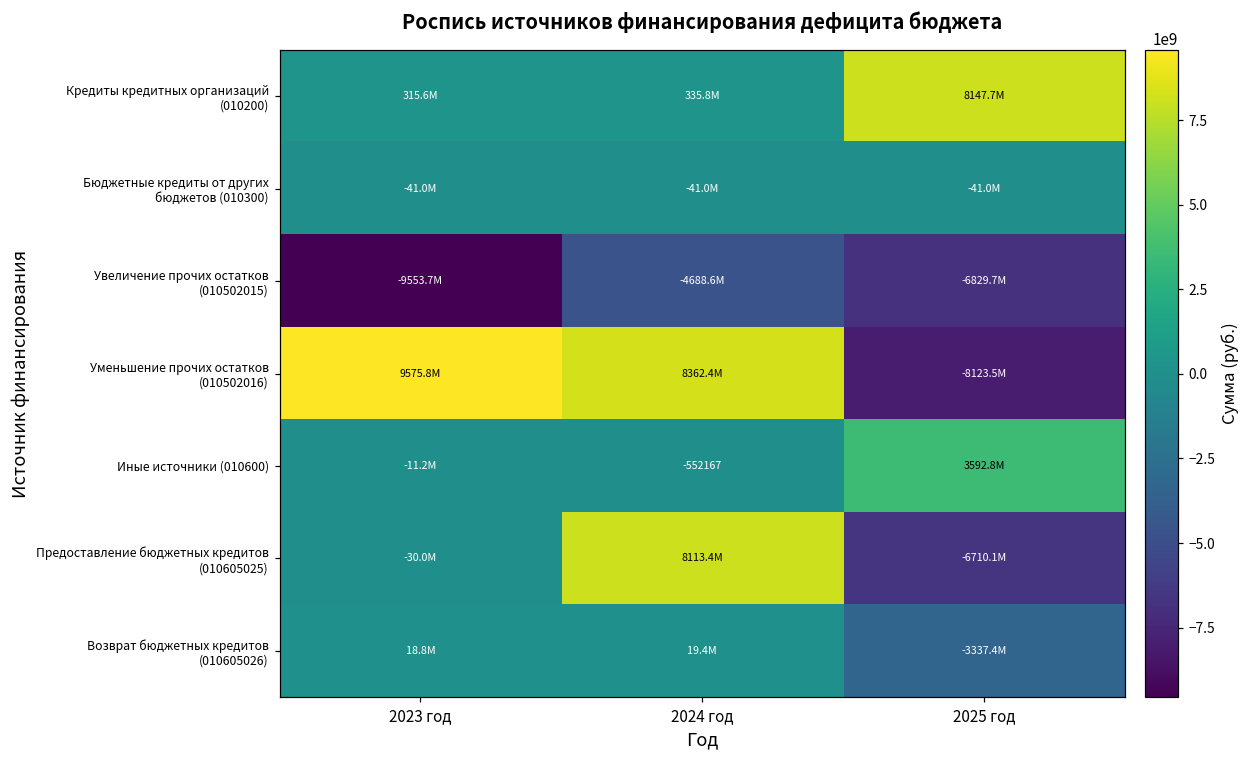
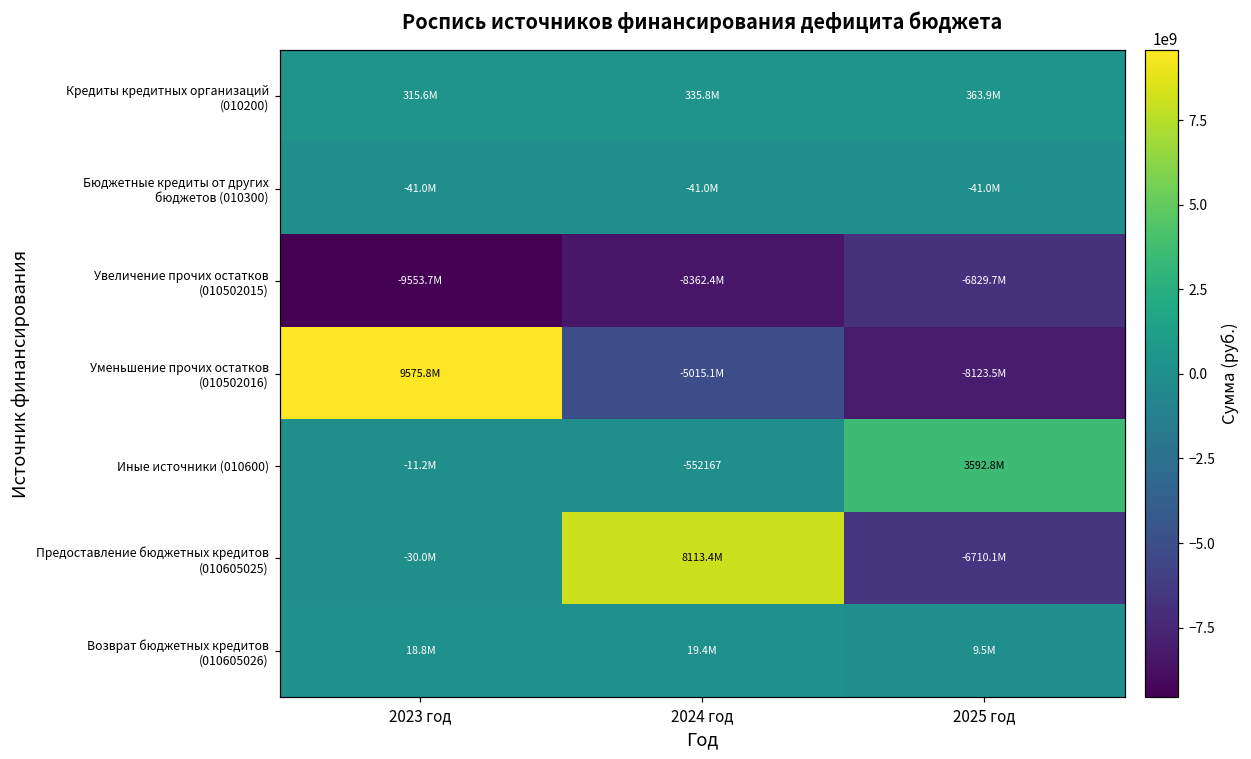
  {
    "Кредиты кредитных организаций (010200)": {
      "2023 год": "315.6M",
      "2024 год": "335.8M",
-     "2025 год": "8147.7M"
+     "2025 год": "363.9M"
    },
    "Бюджетные кредиты от других бюджетов (010300)": {
      "2023 год": "-41.0M",
      "2024 год": "-41.0M",
      "2025 год": "-41.0M"
    },
    "Увеличение прочих остатков (010502015)": {
      "2023 год": "-9553.7M",
-     "2024 год": "-4688.6M",
+     "2024 год": "-8362.4M",
      "2025 год": "-6829.7M"
    },
    "Уменьшение прочих остатков (010502016)": {
      "2023 год": "9575.8M",
-     "2024 год": "8362.4M",
+     "2024 год": "-5015.1M",
      "2025 год": "-8123.5M"
    },
    "Иные источники (010600)": {
      "2023 год": "-11.2M",
      "2024 год": "-552167",
      "2025 год": "3592.8M"
    },
    "Предоставление бюджетных кредитов (010605025)": {
      "2023 год": "-30.0M",
      "2024 год": "8113.4M",
      "2025 год": "-6710.1M"
    },
    "Возврат бюджетных кредитов (010605026)": {
      "2023 год": "18.8M",
      "2024 год": "19.4M",
-     "2025 год": "-3337.4M"
+     "2025 год": "9.5M"
    }
  }
